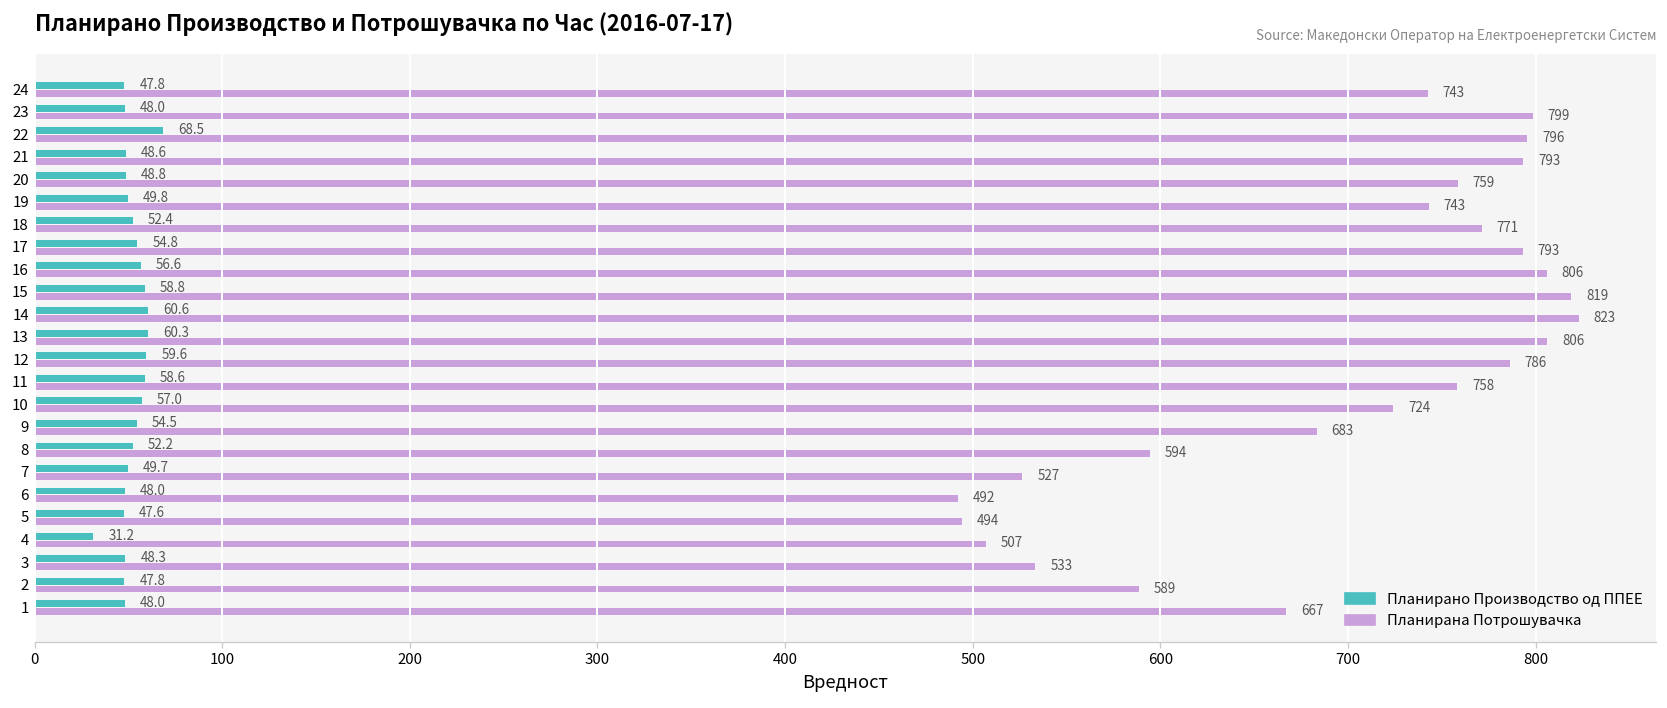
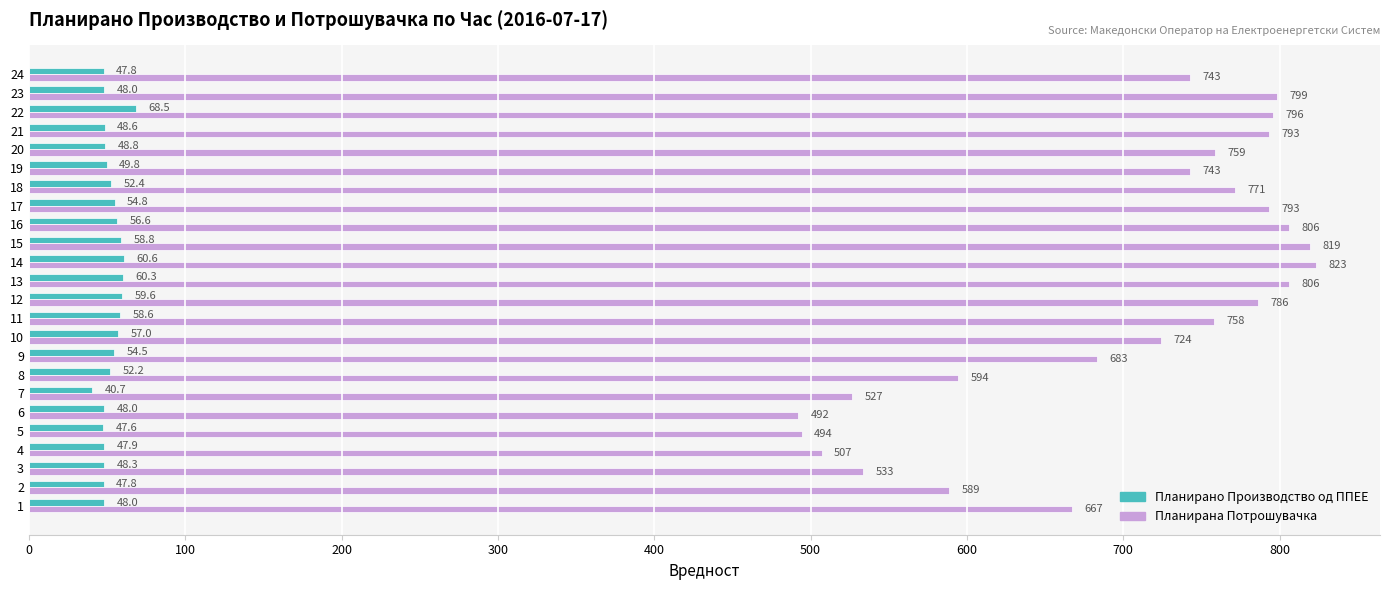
  {
    "Планирано Производство од ППЕЕ": {
      "24": 47.8,
      "23": 48.0,
      "22": 68.5,
      "21": 48.6,
      "20": 48.8,
      "19": 49.8,
      "18": 52.4,
      "17": 54.8,
      "16": 56.6,
      "15": 58.8,
      "14": 60.6,
      "13": 60.3,
      "12": 59.6,
      "11": 58.6,
      "10": 57.0,
      "9": 54.5,
      "8": 52.2,
-     "7": 49.7,
+     "7": 40.7,
      "6": 48.0,
      "5": 47.6,
-     "4": 31.2,
+     "4": 47.9,
      "3": 48.3,
      "2": 47.8,
      "1": 48.0
    },
    "Планирана Потрошувачка": {
      "24": 743,
      "23": 799,
      "22": 796,
      "21": 793,
      "20": 759,
      "19": 743,
      "18": 771,
      "17": 793,
      "16": 806,
      "15": 819,
      "14": 823,
      "13": 806,
      "12": 786,
      "11": 758,
      "10": 724,
      "9": 683,
      "8": 594,
      "7": 527,
      "6": 492,
      "5": 494,
      "4": 507,
      "3": 533,
      "2": 589,
      "1": 667
    }
  }
